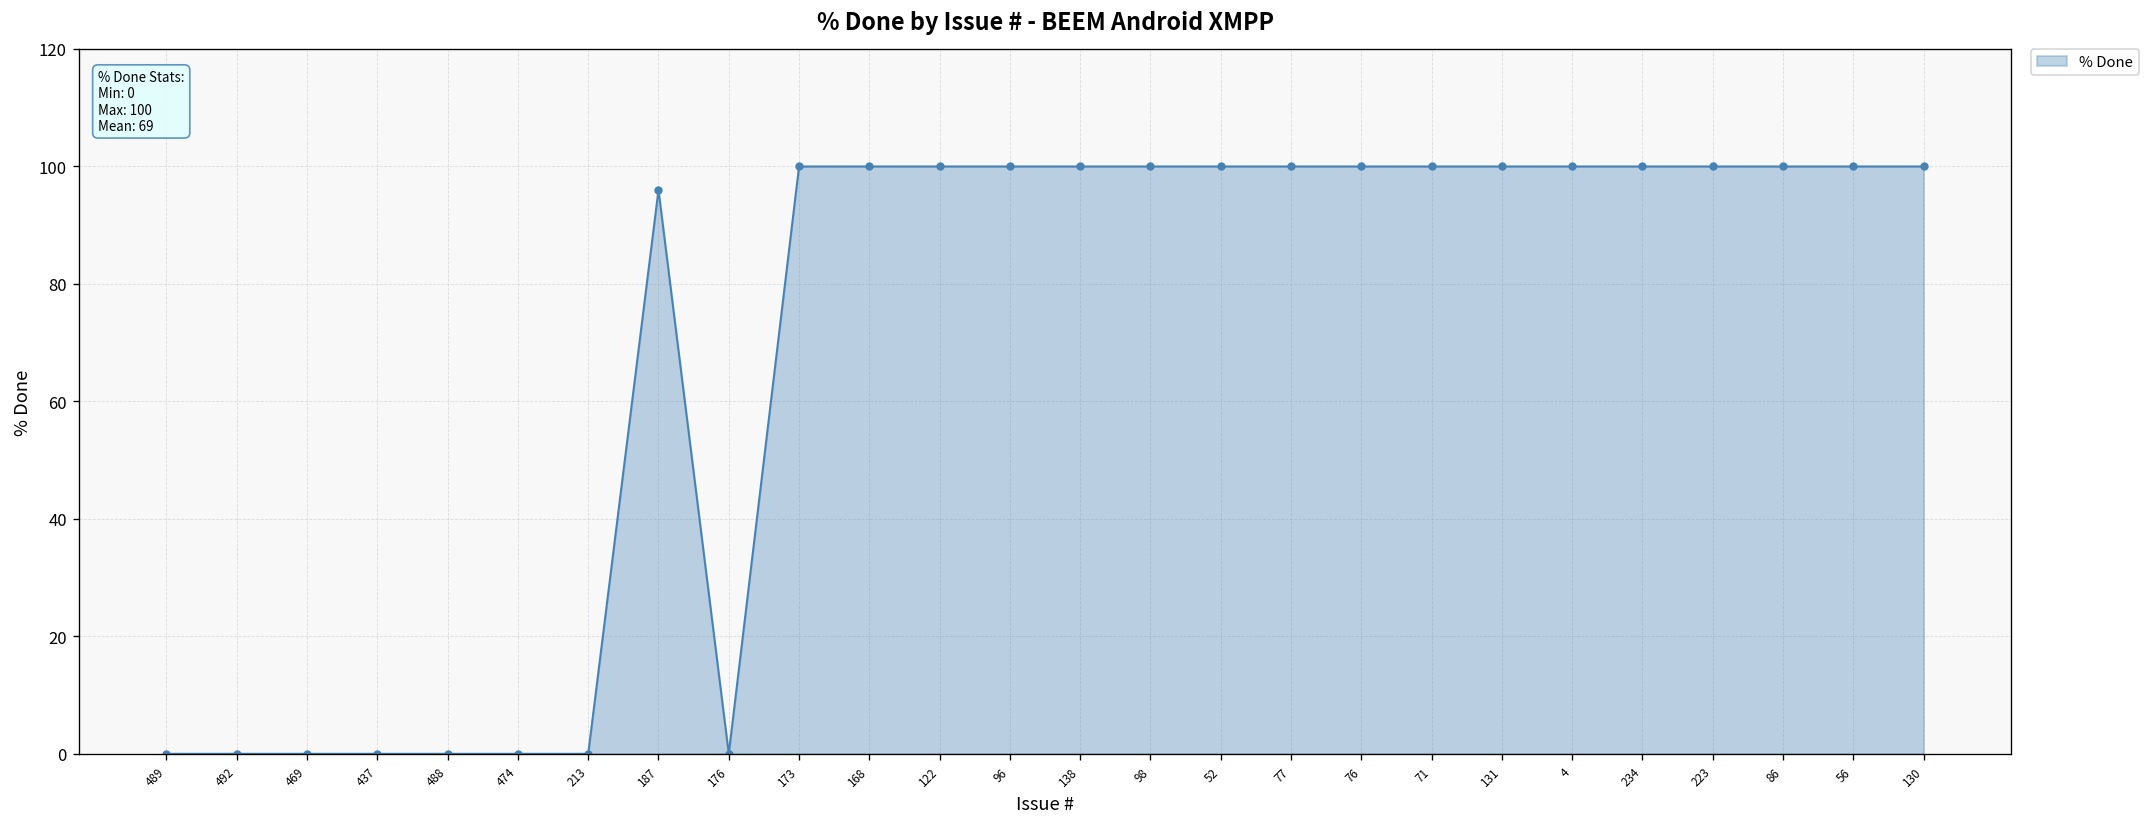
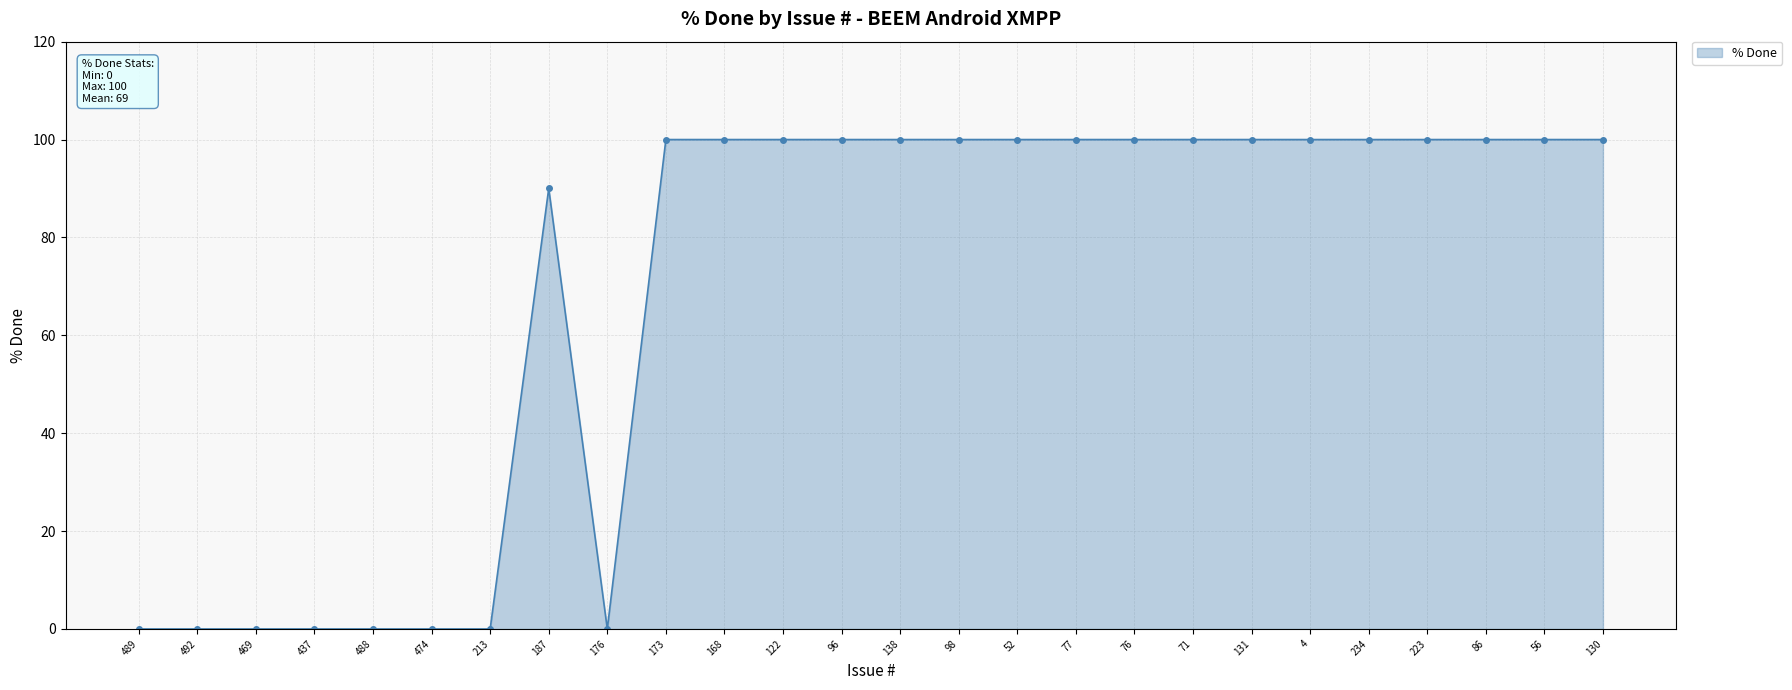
  {
    "489": 0,
    "492": 0,
    "469": 0,
    "437": 0,
    "488": 0,
    "474": 0,
    "213": 0,
-   "187": 96,
+   "187": 90,
    "176": 0,
    "173": 100,
    "168": 100,
    "122": 100,
    "96": 100,
    "138": 100,
    "98": 100,
    "52": 100,
    "77": 100,
    "76": 100,
    "71": 100,
    "131": 100,
    "4": 100,
    "234": 100,
    "223": 100,
    "86": 100,
    "56": 100,
    "130": 100
  }
